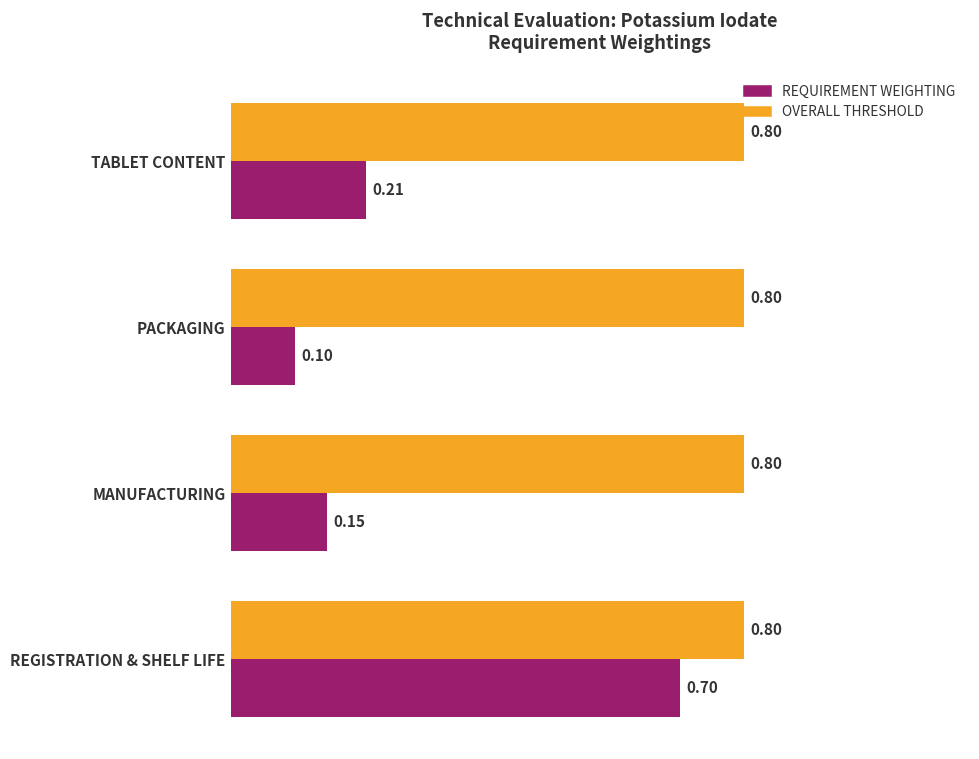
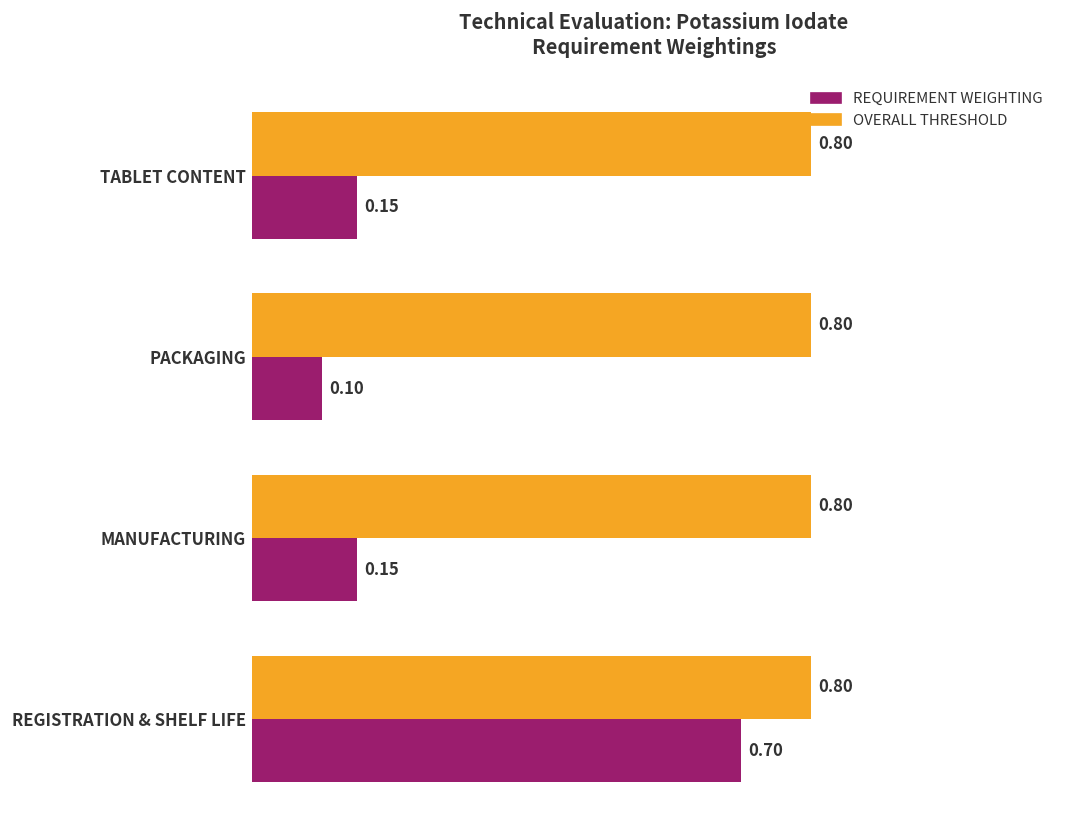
  {
    "REQUIREMENT WEIGHTING": {
-     "TABLET CONTENT": 0.21,
+     "TABLET CONTENT": 0.15,
      "PACKAGING": 0.10,
      "MANUFACTURING": 0.15,
      "REGISTRATION & SHELF LIFE": 0.70
    },
    "OVERALL THRESHOLD": {
      "TABLET CONTENT": 0.80,
      "PACKAGING": 0.80,
      "MANUFACTURING": 0.80,
      "REGISTRATION & SHELF LIFE": 0.80
    }
  }
